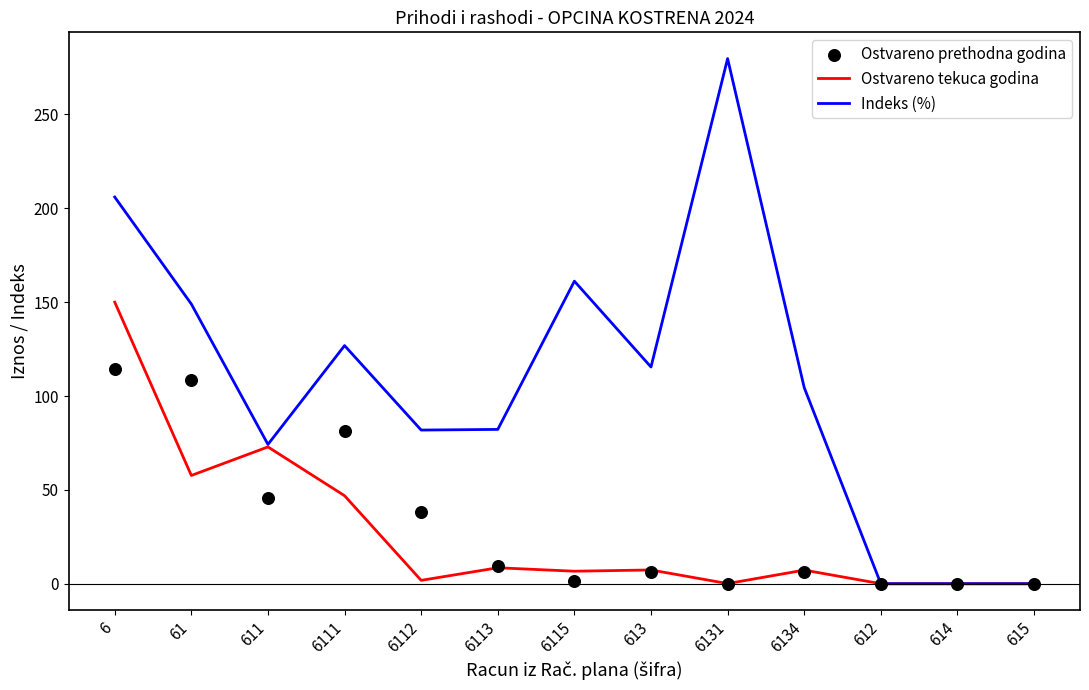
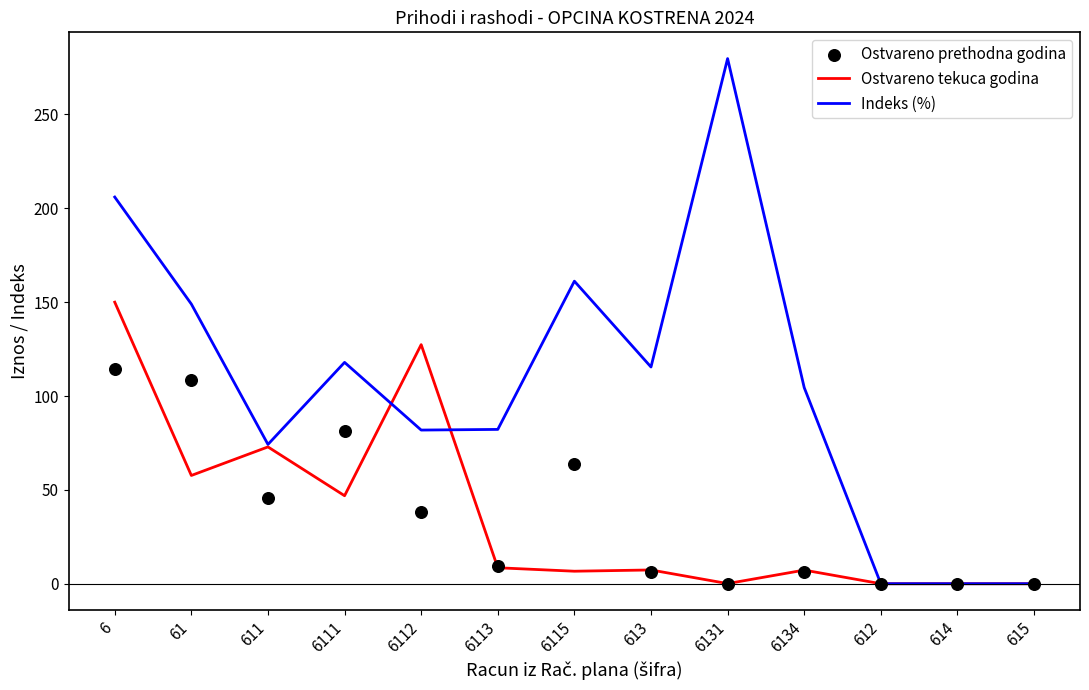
  {
    "Ostvareno tekuca godina": {
      "6": 150,
      "61": 58,
      "6111": 47,
-     "6112": 2,
+     "6112": 127,
      "6115": 7
    },
    "Ostvareno prethodna godina": {
-     "6115": 1
+     "6115": 64
    },
    "Indeks (%)": {
      "6": 206,
      "61": 149,
-     "6111": 127,
+     "6111": 118,
      "6112": 82,
      "6113": 82,
      "6115": 161,
      "613": 115,
      "6131": 280,
      "6134": 104
    }
  }
